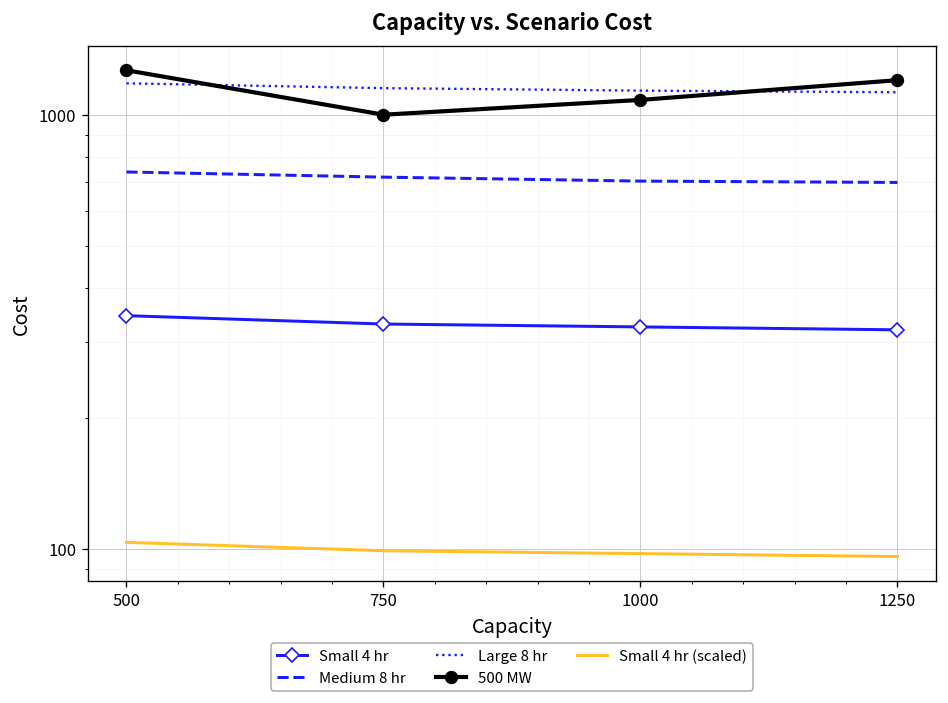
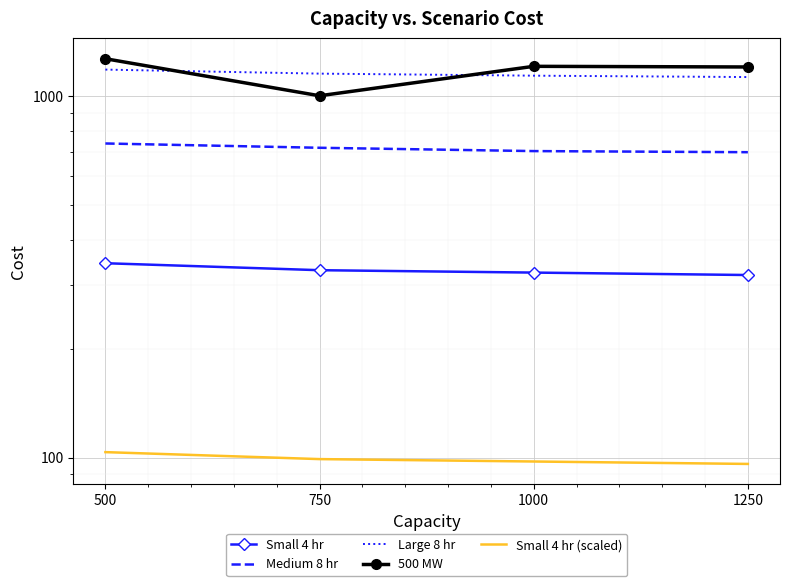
  {
    "500 MW": {
      "500": 1270,
      "750": 1000,
-     "1000": 1090,
+     "1000": 1210,
      "1250": 1210
    },
    "Small 4 hr (scaled)": {
      "500": 104,
      "750": 99,
      "1000": 98,
      "1250": 96
    }
  }
